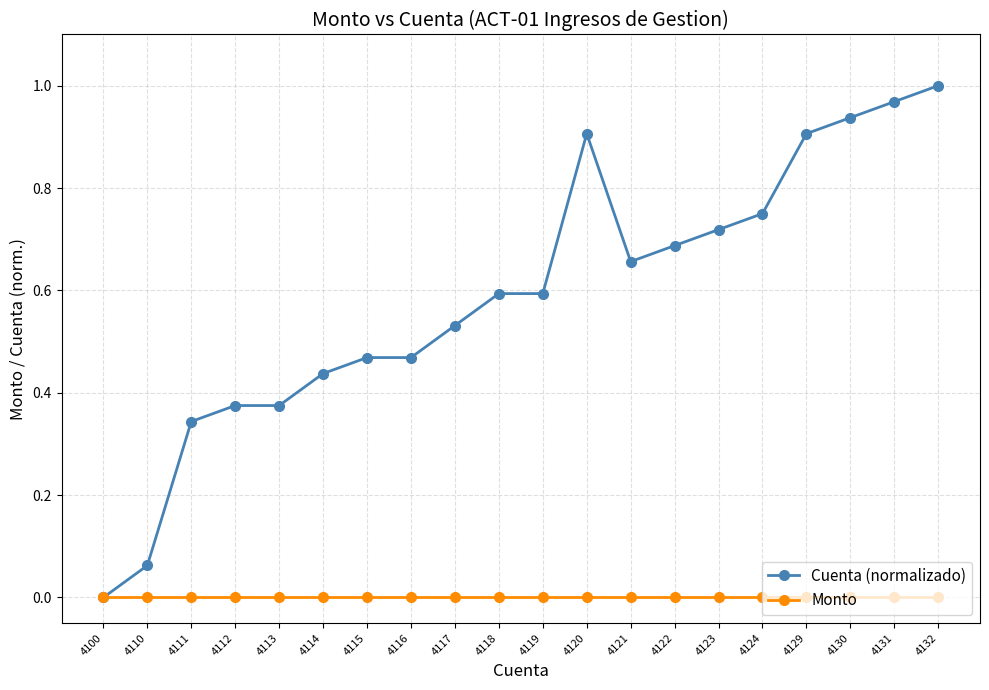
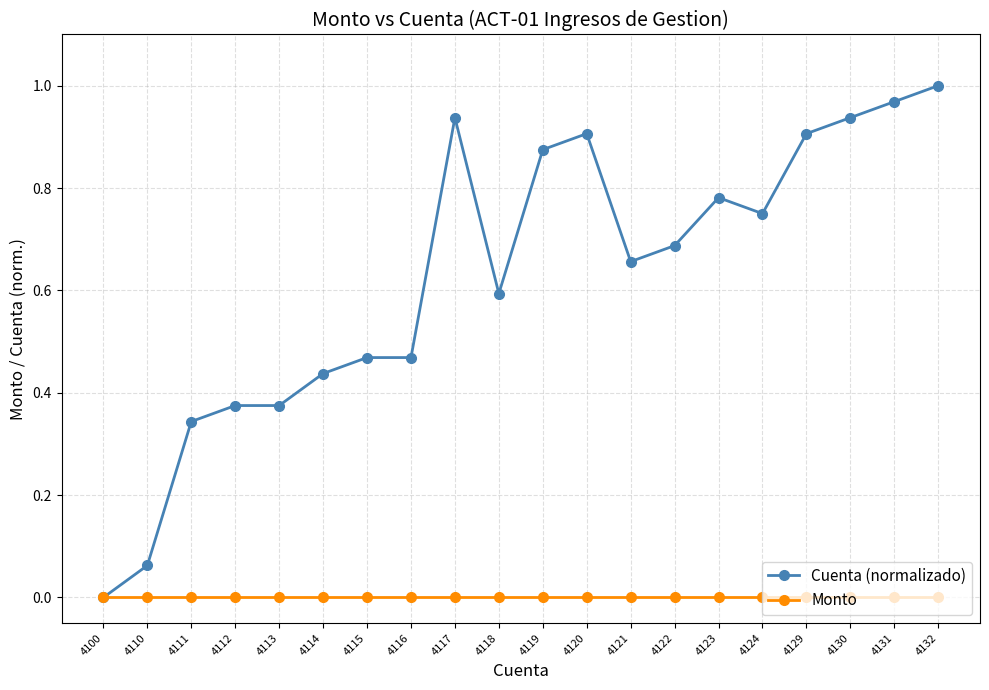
  {
    "Cuenta (normalizado)": {
      "4110": 0.06,
      "4111": 0.34,
      "4112": 0.38,
      "4113": 0.38,
      "4114": 0.44,
      "4115": 0.47,
      "4116": 0.47,
-     "4117": 0.53,
+     "4117": 0.94,
      "4118": 0.59,
-     "4119": 0.59,
+     "4119": 0.88,
      "4120": 0.91,
      "4121": 0.66,
      "4122": 0.69,
-     "4123": 0.72,
+     "4123": 0.78,
      "4124": 0.75,
      "4129": 0.91,
      "4130": 0.94,
      "4131": 0.97,
      "4132": 1.00
    },
    "Monto": {
      "4110": 0.00,
      "4111": 0.00,
      "4112": 0.00,
      "4113": 0.00,
      "4114": 0.00,
      "4115": 0.00,
      "4116": 0.00,
      "4117": 0.00,
      "4118": 0.00,
      "4119": 0.00,
      "4120": 0.00,
      "4121": 0.00,
      "4122": 0.00,
      "4123": 0.00
    }
  }
